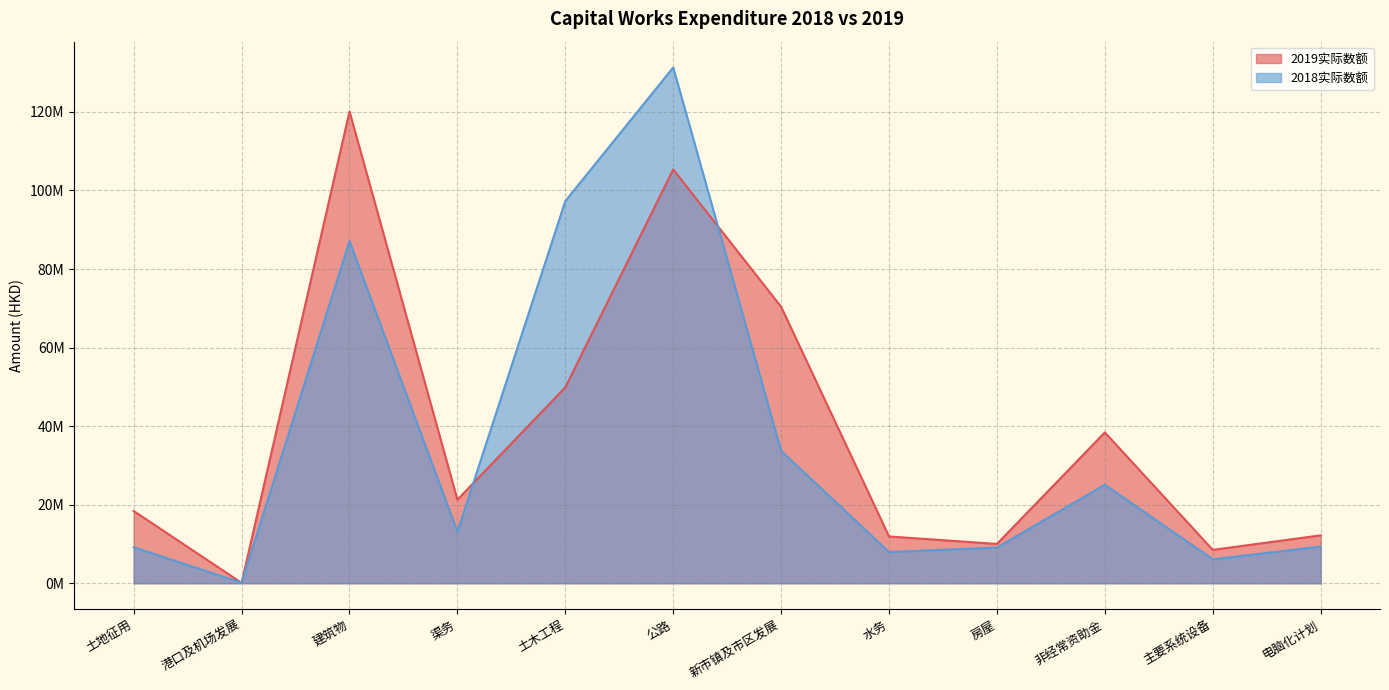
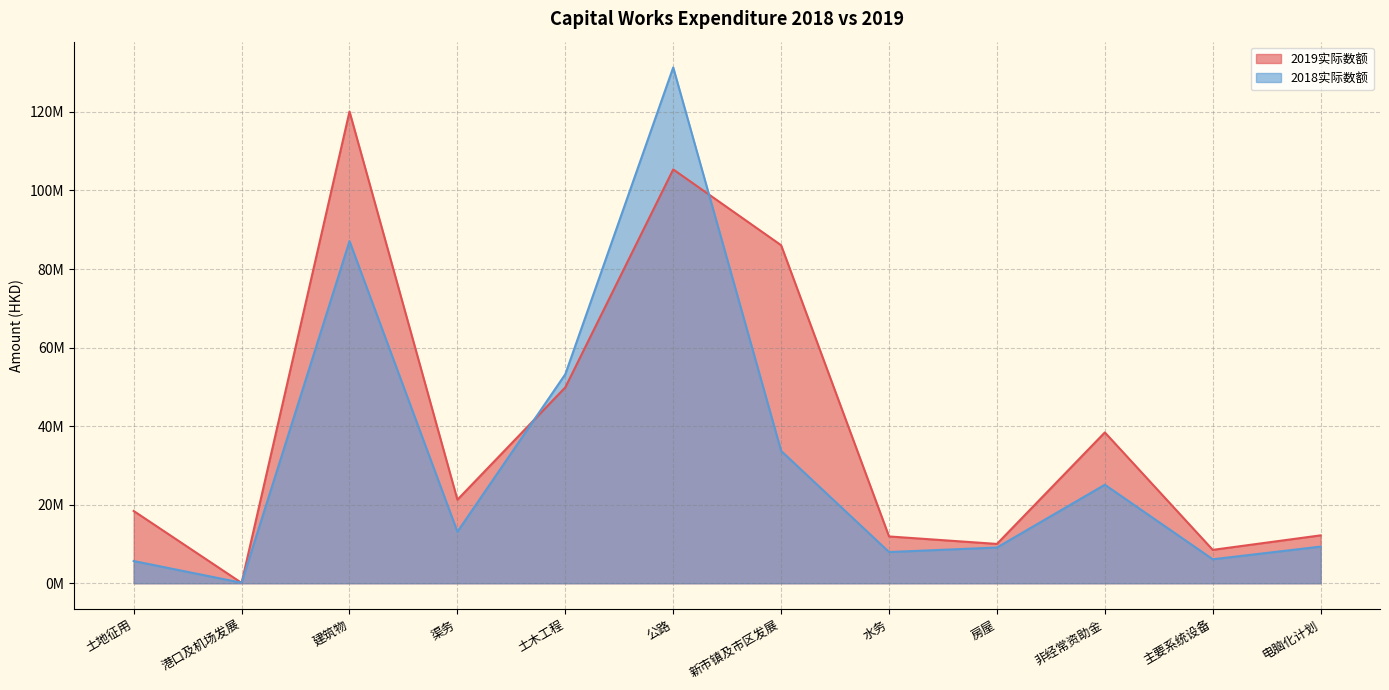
  {
    "2019实际数额": {
      "土地征用": 18000000,
      "建筑物": 120000000,
      "渠务": 21000000,
      "土木工程": 50000000,
      "公路": 105000000,
-     "新市镇及市区发展": 70000000,
+     "新市镇及市区发展": 86000000,
      "水务": 12000000,
      "房屋": 10000000,
      "非经常资助金": 38000000,
      "主要系统设备": 8000000,
      "电脑化计划": 12000000
    },
    "2018实际数额": {
-     "土地征用": 9000000,
+     "土地征用": 6000000,
      "建筑物": 87000000,
      "渠务": 13000000,
-     "土木工程": 97000000,
+     "土木工程": 53000000,
      "公路": 131000000,
      "新市镇及市区发展": 34000000,
      "水务": 8000000,
      "房屋": 9000000,
      "非经常资助金": 25000000,
      "主要系统设备": 6000000,
      "电脑化计划": 9000000
    }
  }
